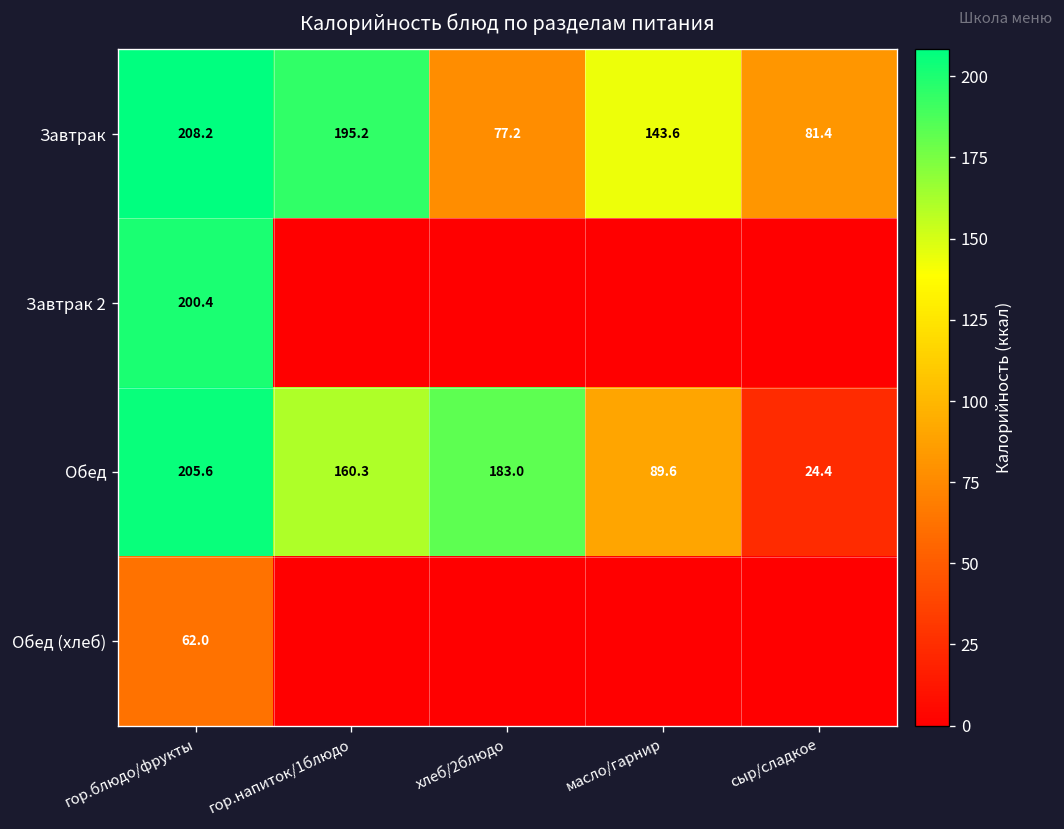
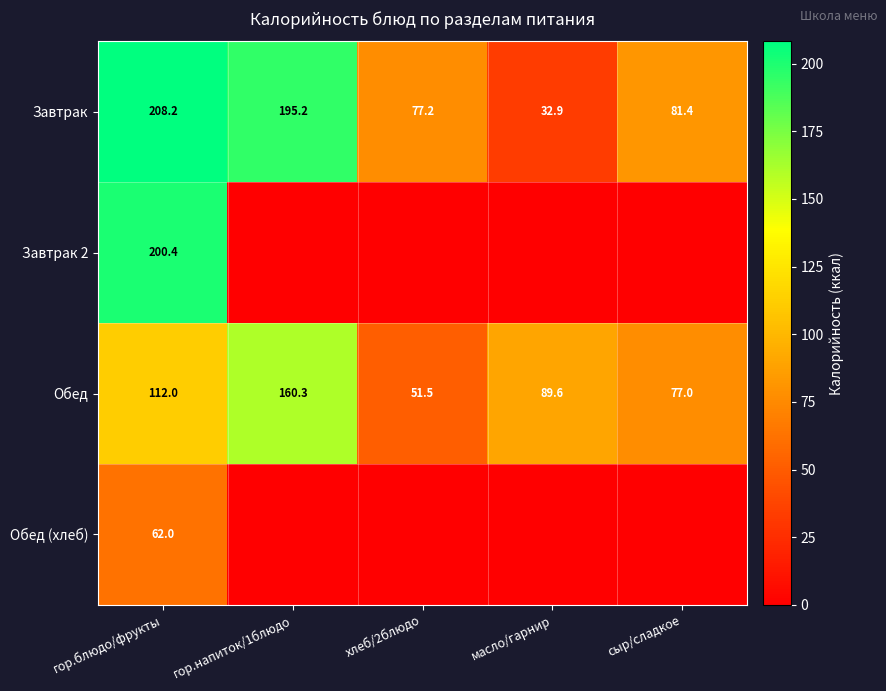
  {
    "Завтрак": {
      "гор.блюдо/фрукты": 208.2,
      "гор.напиток/1блюдо": 195.2,
      "хлеб/2блюдо": 77.2,
-     "масло/гарнир": 143.6,
+     "масло/гарнир": 32.9,
      "сыр/сладкое": 81.4
    },
    "Завтрак 2": {
      "гор.блюдо/фрукты": 200.4
    },
    "Обед": {
-     "гор.блюдо/фрукты": 205.6,
+     "гор.блюдо/фрукты": 112.0,
      "гор.напиток/1блюдо": 160.3,
-     "хлеб/2блюдо": 183.0,
+     "хлеб/2блюдо": 51.5,
      "масло/гарнир": 89.6,
-     "сыр/сладкое": 24.4
+     "сыр/сладкое": 77.0
    },
    "Обед (хлеб)": {
      "гор.блюдо/фрукты": 62.0
    }
  }
